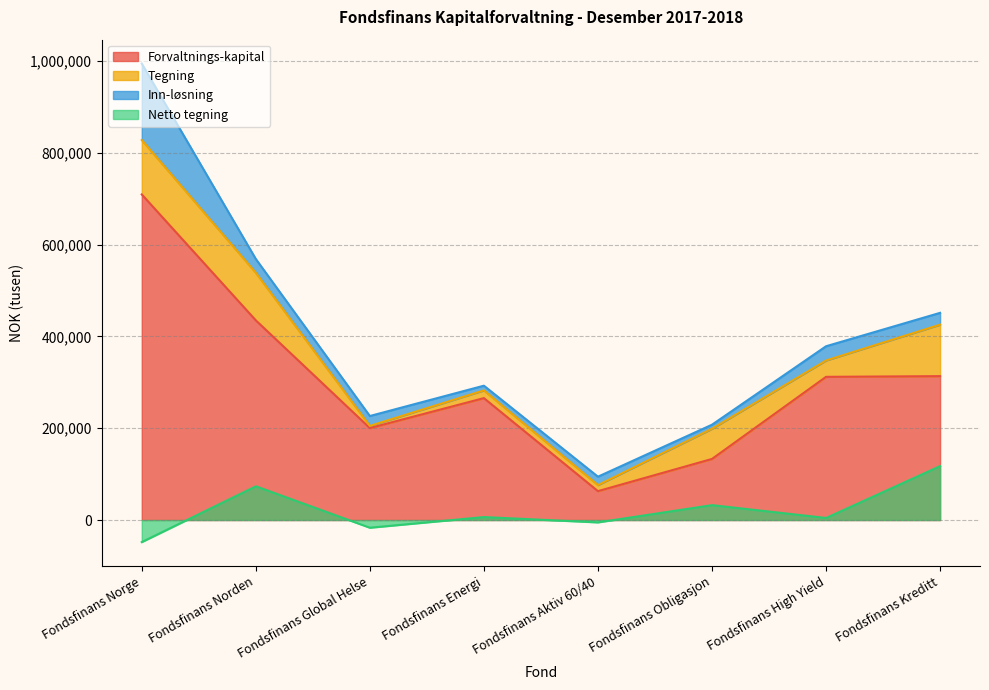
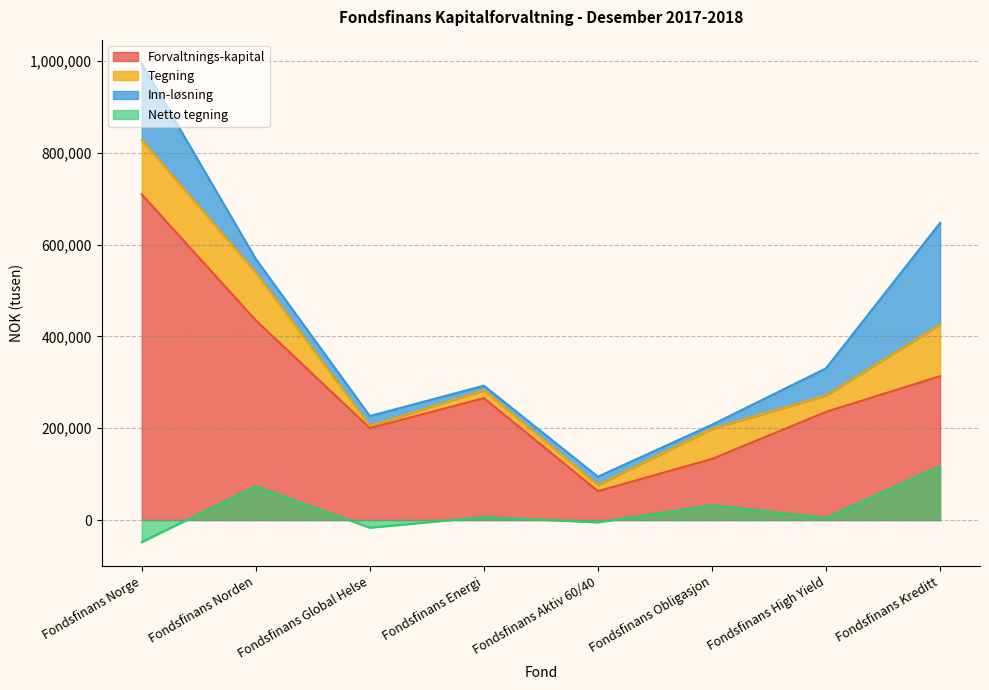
  {
    "Forvaltnings-kapital": {
      "Fondsfinans Norge": "710,000",
      "Fondsfinans Norden": "440,000",
      "Fondsfinans Energi": "270,000",
      "Fondsfinans Aktiv 60/40": "60,000",
      "Fondsfinans Obligasjon": "130,000",
-     "Fondsfinans High Yield": "310,000",
+     "Fondsfinans High Yield": "240,000",
      "Fondsfinans Kreditt": "310,000"
    },
    "Tegning": {
      "Fondsfinans Norge": "120,000",
      "Fondsfinans Norden": "100,000",
      "Fondsfinans Energi": "20,000",
      "Fondsfinans Aktiv 60/40": "10,000",
      "Fondsfinans Obligasjon": "70,000",
      "Fondsfinans High Yield": "40,000",
      "Fondsfinans Kreditt": "110,000"
    },
    "Inn-løsning": {
      "Fondsfinans Norden": "30,000",
      "Fondsfinans Global Helse": "20,000",
      "Fondsfinans Energi": "10,000",
      "Fondsfinans Aktiv 60/40": "20,000",
      "Fondsfinans Obligasjon": "10,000",
-     "Fondsfinans High Yield": "30,000",
-     "Fondsfinans Kreditt": "30,000"
+     "Fondsfinans High Yield": "60,000",
+     "Fondsfinans Kreditt": "220,000"
    }
  }
